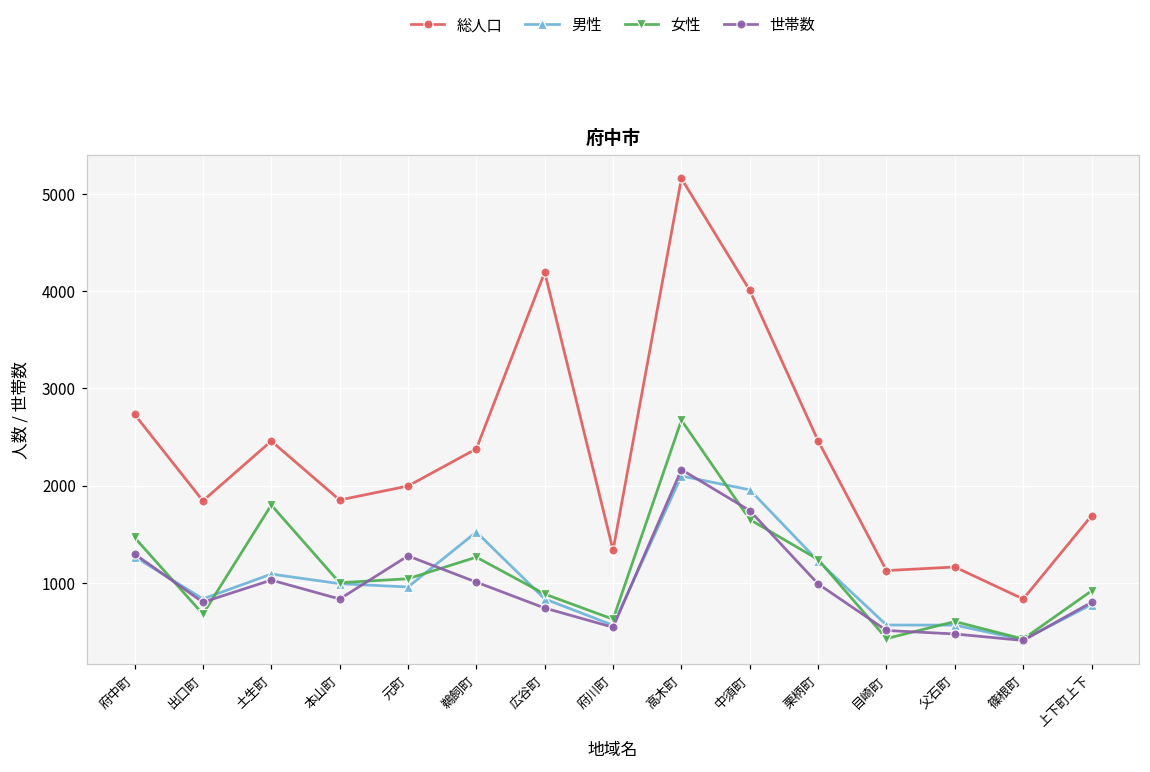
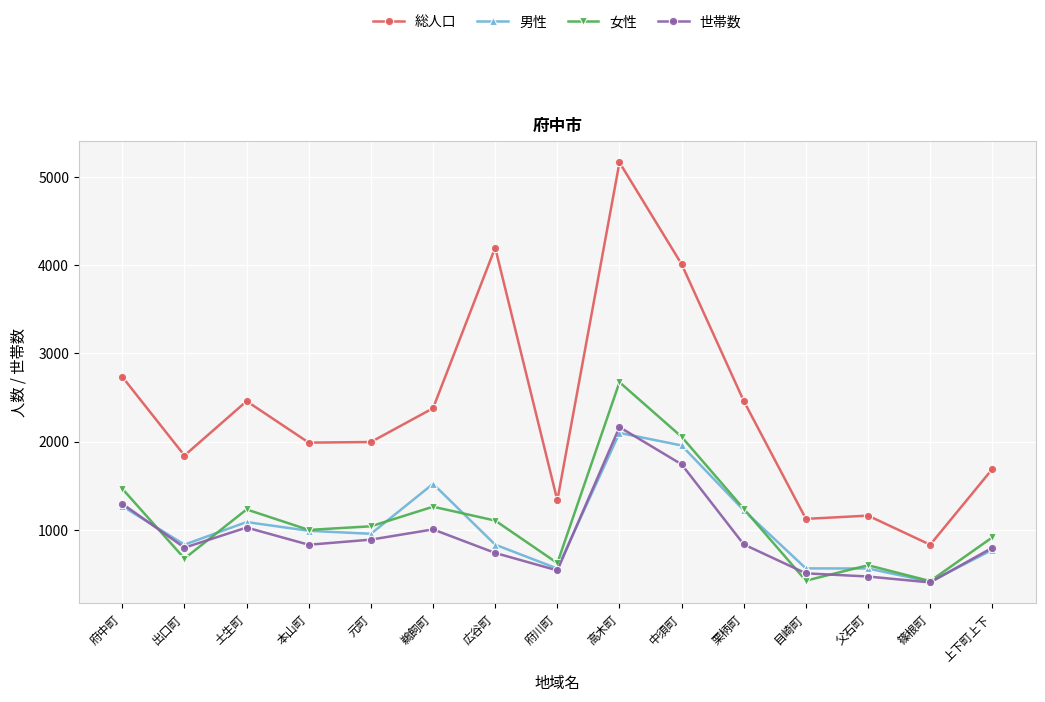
  {
    "総人口": {
      "府中町": 2700,
      "出口町": 1800,
      "土生町": 2500,
-     "本山町": 1900,
+     "本山町": 2000,
      "元町": 2000,
      "鵜飼町": 2400,
      "広谷町": 4200,
      "府川町": 1300,
      "高木町": 5200,
      "中須町": 4000,
      "栗柄町": 2500,
      "目崎町": 1100,
      "父石町": 1200,
      "篠根町": 800,
      "上下町上下": 1700
    },
    "男性": {
      "出口町": 800,
      "土生町": 1100,
      "元町": 1000,
      "鵜飼町": 1500,
      "広谷町": 800,
      "高木町": 2100,
      "中須町": 2000,
      "目崎町": 600,
      "父石町": 600
    },
    "女性": {
      "府中町": 1500,
      "出口町": 700,
-     "土生町": 1800,
+     "土生町": 1200,
      "元町": 1000,
      "鵜飼町": 1300,
-     "広谷町": 900,
+     "広谷町": 1100,
      "府川町": 600,
      "高木町": 2700,
-     "中須町": 1700,
+     "中須町": 2100,
      "目崎町": 400,
      "父石町": 600,
      "上下町上下": 900
    },
    "世帯数": {
      "出口町": 800,
      "土生町": 1000,
      "本山町": 800,
-     "元町": 1300,
+     "元町": 900,
      "鵜飼町": 1000,
      "広谷町": 700,
      "高木町": 2200,
      "中須町": 1700,
-     "栗柄町": 1000,
+     "栗柄町": 800,
      "目崎町": 500,
      "父石町": 500
    }
  }
